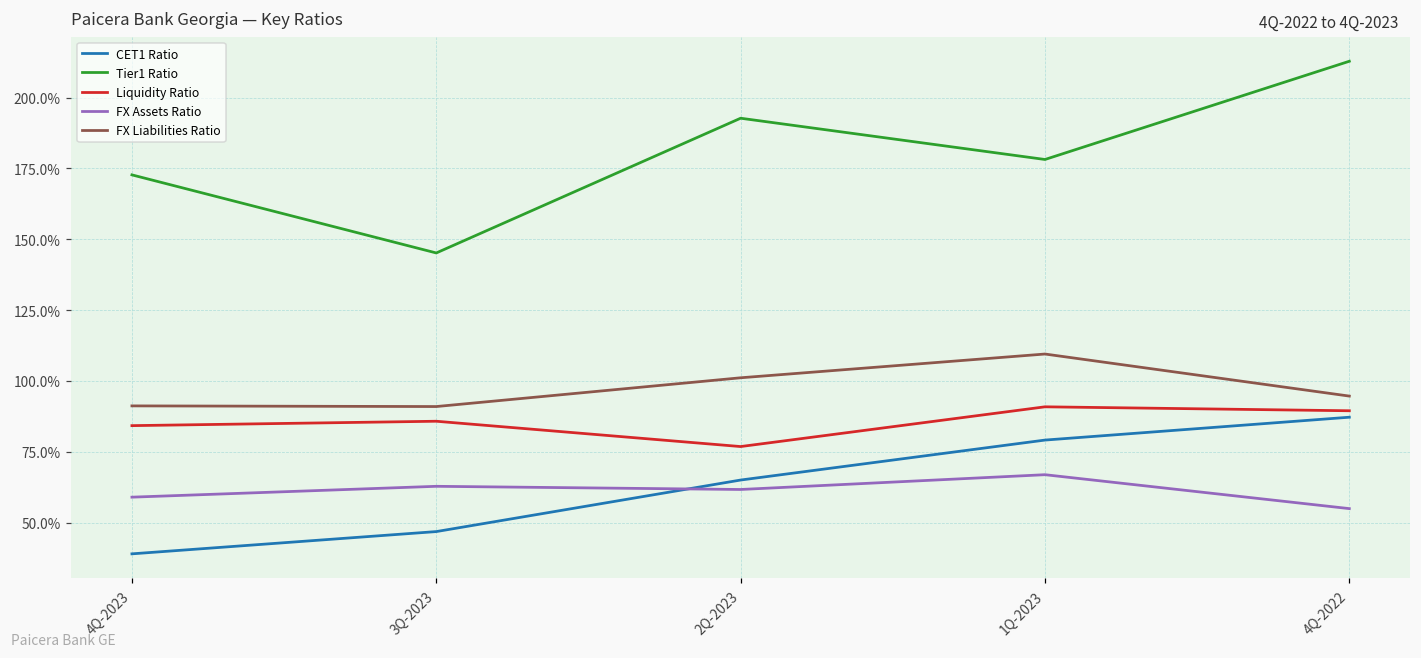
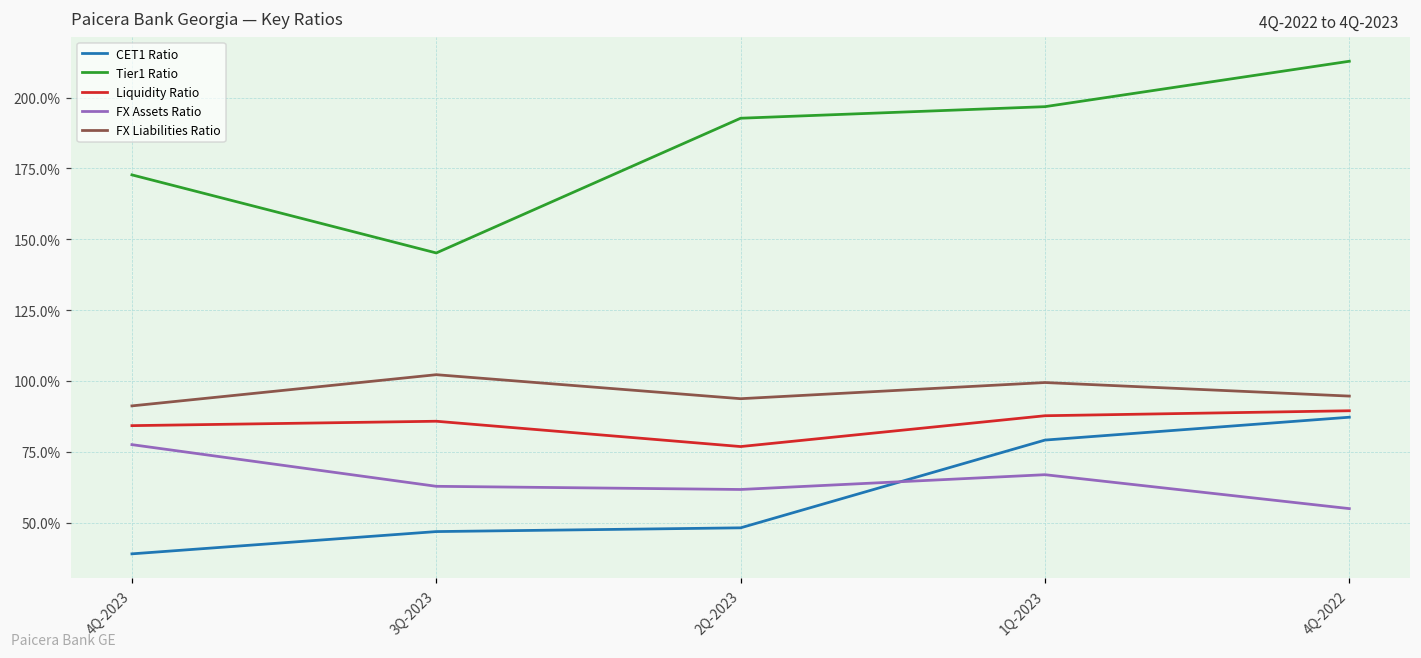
  {
    "CET1 Ratio": {
      "4Q-2023": "39%",
      "3Q-2023": "47%",
-     "2Q-2023": "65%",
+     "2Q-2023": "48%",
      "1Q-2023": "79%",
      "4Q-2022": "87%"
    },
    "Tier1 Ratio": {
      "4Q-2023": "173%",
      "3Q-2023": "145%",
      "2Q-2023": "193%",
-     "1Q-2023": "178%",
+     "1Q-2023": "197%",
      "4Q-2022": "213%"
    },
    "Liquidity Ratio": {
      "4Q-2023": "84%",
      "3Q-2023": "86%",
      "2Q-2023": "77%",
-     "1Q-2023": "91%",
+     "1Q-2023": "88%",
      "4Q-2022": "89%"
    },
    "FX Assets Ratio": {
-     "4Q-2023": "59%",
+     "4Q-2023": "78%",
      "3Q-2023": "63%",
      "2Q-2023": "62%",
      "1Q-2023": "67%",
      "4Q-2022": "55%"
    },
    "FX Liabilities Ratio": {
      "4Q-2023": "91%",
-     "3Q-2023": "91%",
-     "2Q-2023": "101%",
-     "1Q-2023": "110%",
+     "3Q-2023": "102%",
+     "2Q-2023": "94%",
+     "1Q-2023": "99%",
      "4Q-2022": "95%"
    }
  }
